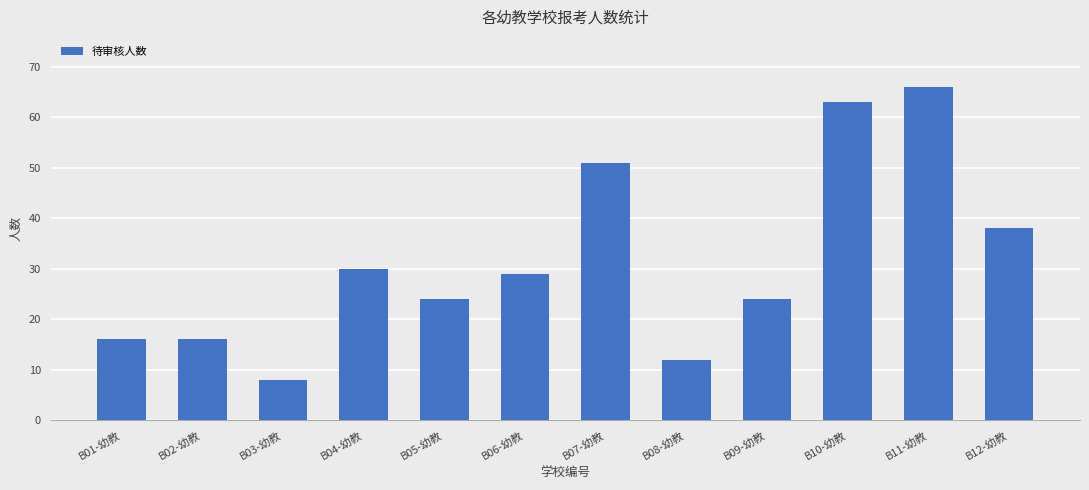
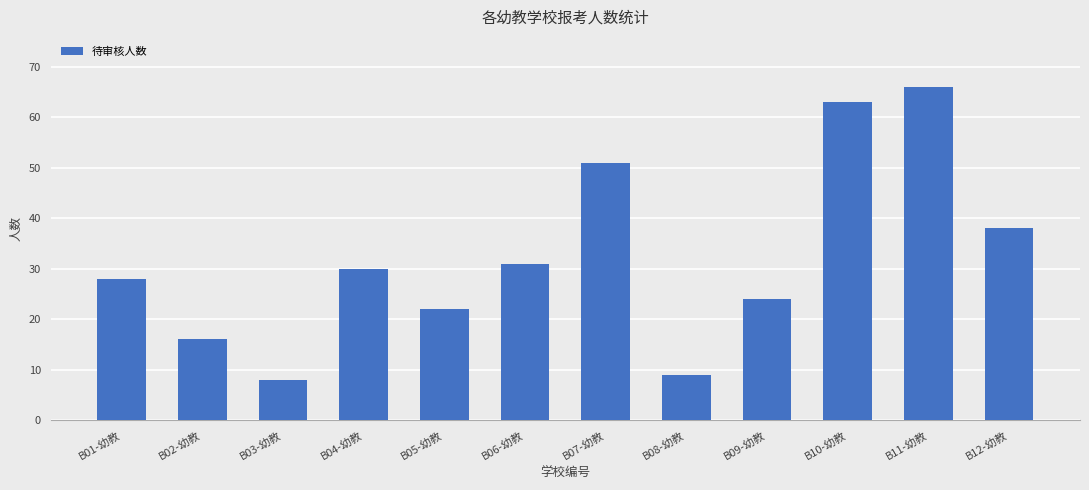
  {
-   "B01-幼教": 16,
+   "B01-幼教": 28,
    "B02-幼教": 16,
    "B03-幼教": 8,
    "B04-幼教": 30,
-   "B05-幼教": 24,
-   "B06-幼教": 29,
+   "B05-幼教": 22,
+   "B06-幼教": 31,
    "B07-幼教": 51,
-   "B08-幼教": 12,
+   "B08-幼教": 9,
    "B09-幼教": 24,
    "B10-幼教": 63,
    "B11-幼教": 66,
    "B12-幼教": 38
  }
